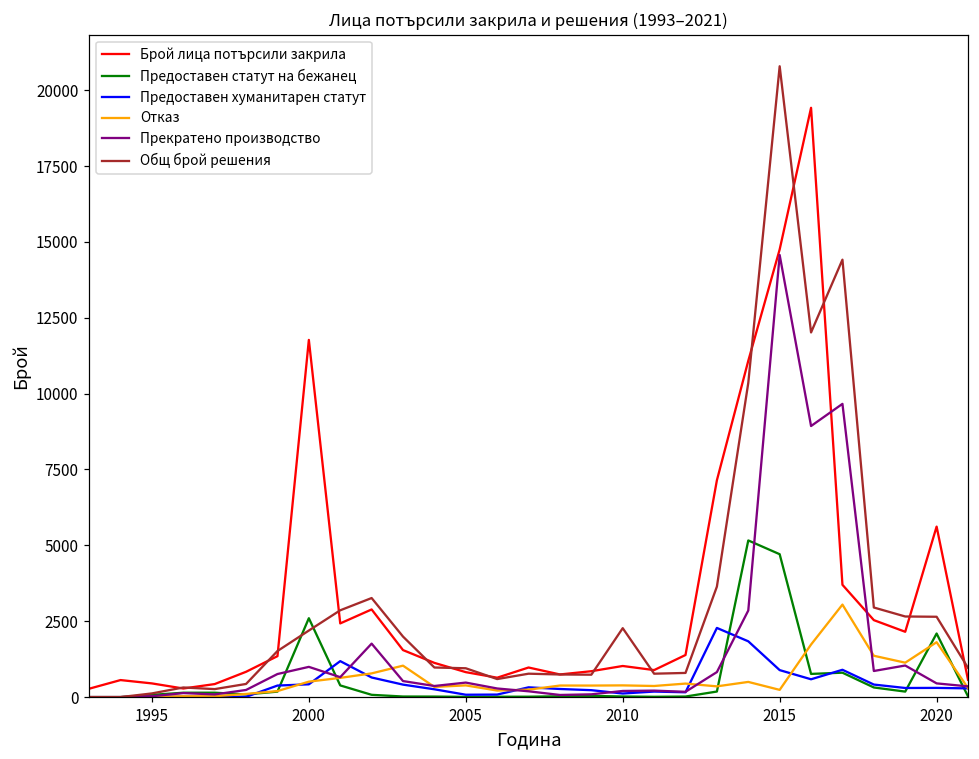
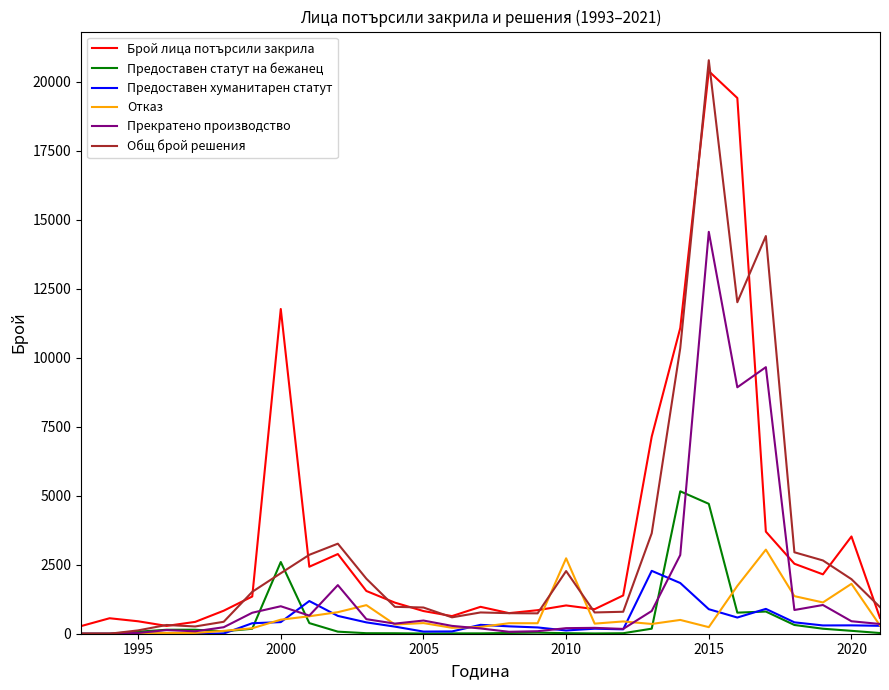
  {
    "Брой лица потърсили закрила": {
      "1995": 500,
      "2000": 11800,
      "2005": 800,
      "2010": 1000,
-     "2015": 14800,
-     "2020": 5600
+     "2015": 20400,
+     "2020": 3500
    },
    "Предоставен статут на бежанец": {
      "2000": 2600,
      "2010": 0,
      "2015": 4700,
-     "2020": 2100
+     "2020": 100
    },
    "Предоставен хуманитарен статут": {
      "2015": 900,
      "2020": 300
    },
    "Отказ": {
      "2005": 400,
-     "2010": 400,
+     "2010": 2700,
      "2015": 200,
      "2020": 1800
    },
    "Прекратено производство": {
      "2000": 1000,
      "2005": 500,
      "2015": 14600,
      "2020": 500
    },
    "Общ брой решения": {
      "2000": 2200,
      "2005": 1000,
      "2010": 2300,
      "2015": 20800,
-     "2020": 2600
+     "2020": 2000
    }
  }
